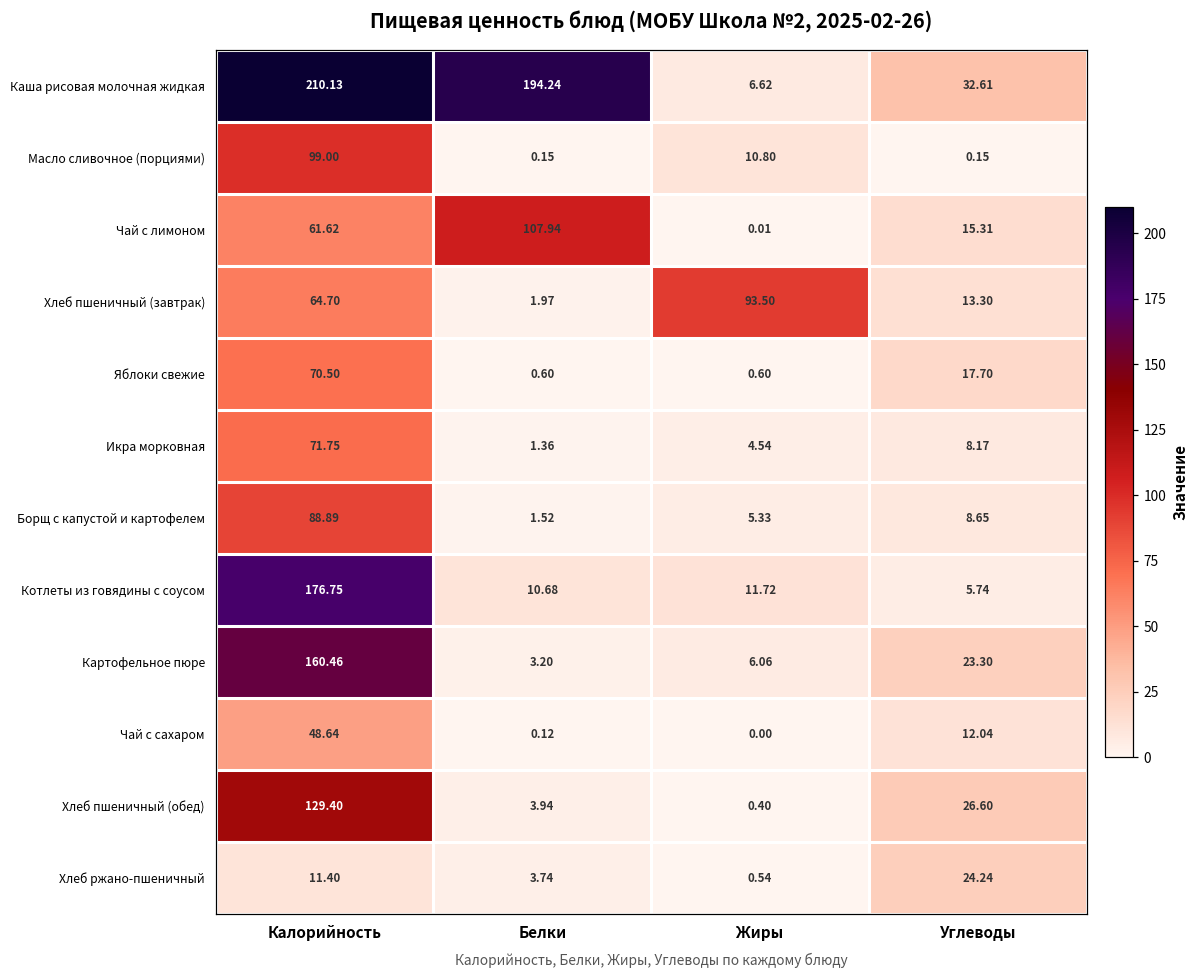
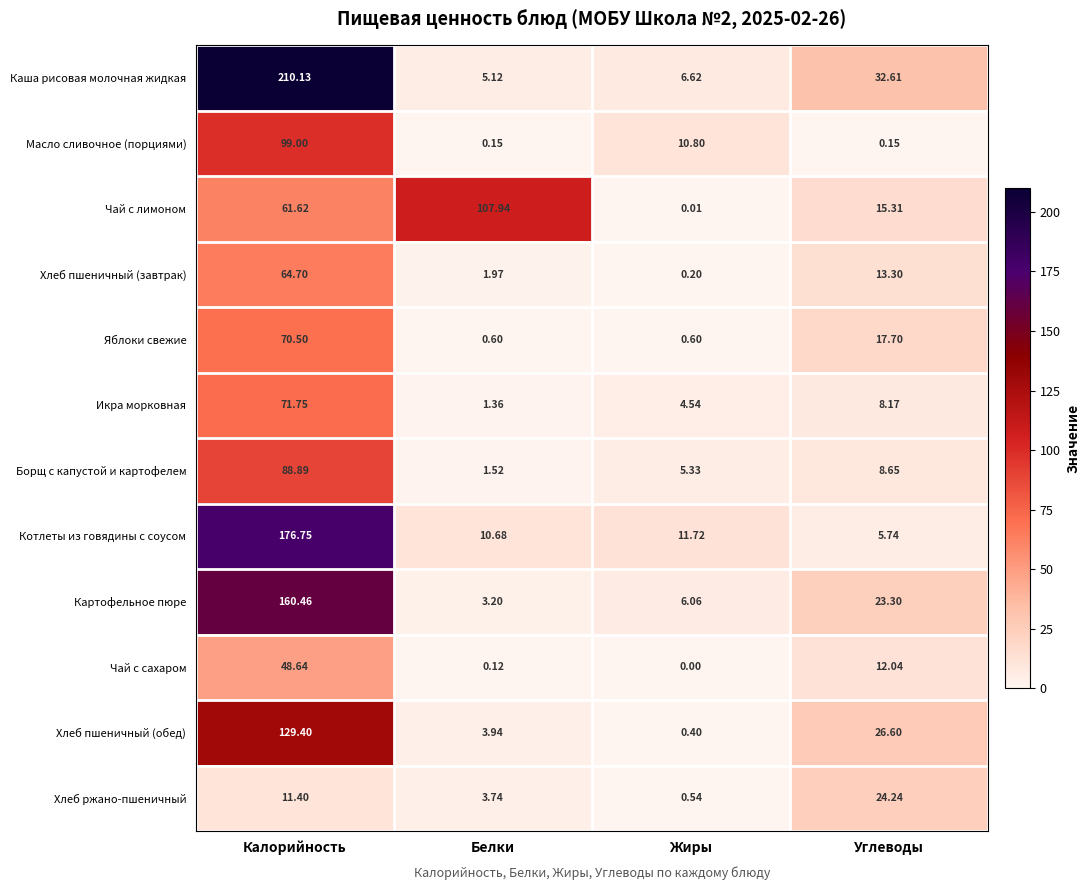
  {
    "Каша рисовая молочная жидкая": {
      "Калорийность": 210.13,
-     "Белки": 194.24,
+     "Белки": 5.12,
      "Жиры": 6.62,
      "Углеводы": 32.61
    },
    "Масло сливочное (порциями)": {
      "Калорийность": 99.00,
      "Белки": 0.15,
      "Жиры": 10.80,
      "Углеводы": 0.15
    },
    "Чай с лимоном": {
      "Калорийность": 61.62,
      "Белки": 107.94,
      "Жиры": 0.01,
      "Углеводы": 15.31
    },
    "Хлеб пшеничный (завтрак)": {
      "Калорийность": 64.70,
      "Белки": 1.97,
-     "Жиры": 93.50,
+     "Жиры": 0.20,
      "Углеводы": 13.30
    },
    "Яблоки свежие": {
      "Калорийность": 70.50,
      "Белки": 0.60,
      "Жиры": 0.60,
      "Углеводы": 17.70
    },
    "Икра морковная": {
      "Калорийность": 71.75,
      "Белки": 1.36,
      "Жиры": 4.54,
      "Углеводы": 8.17
    },
    "Борщ с капустой и картофелем": {
      "Калорийность": 88.89,
      "Белки": 1.52,
      "Жиры": 5.33,
      "Углеводы": 8.65
    },
    "Котлеты из говядины с соусом": {
      "Калорийность": 176.75,
      "Белки": 10.68,
      "Жиры": 11.72,
      "Углеводы": 5.74
    },
    "Картофельное пюре": {
      "Калорийность": 160.46,
      "Белки": 3.20,
      "Жиры": 6.06,
      "Углеводы": 23.30
    },
    "Чай с сахаром": {
      "Калорийность": 48.64,
      "Белки": 0.12,
      "Жиры": 0.00,
      "Углеводы": 12.04
    },
    "Хлеб пшеничный (обед)": {
      "Калорийность": 129.40,
      "Белки": 3.94,
      "Жиры": 0.40,
      "Углеводы": 26.60
    },
    "Хлеб ржано-пшеничный": {
      "Калорийность": 11.40,
      "Белки": 3.74,
      "Жиры": 0.54,
      "Углеводы": 24.24
    }
  }
